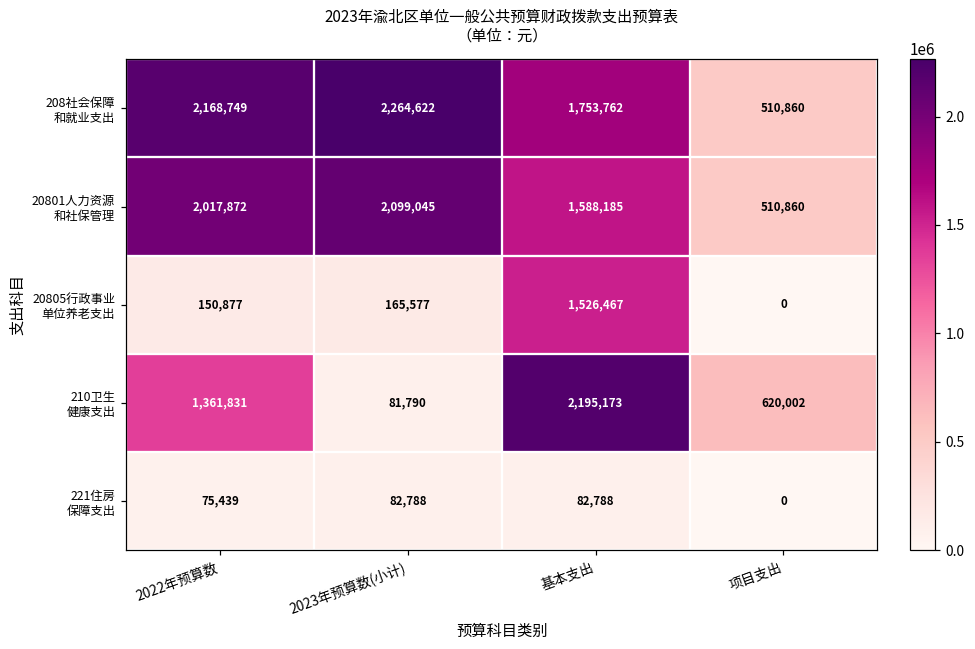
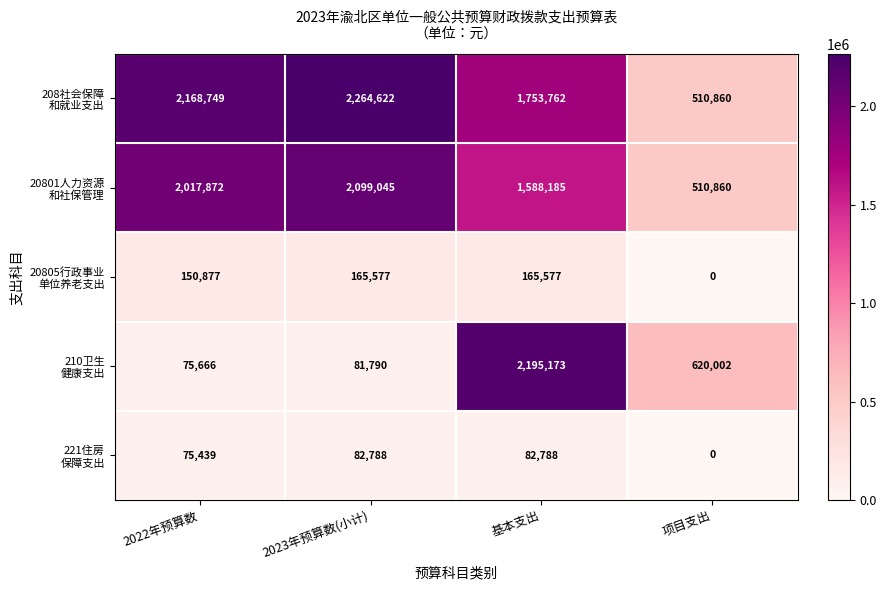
  {
    "208社会保障 和就业支出": {
      "2022年预算数": "2,168,749",
      "2023年预算数(小计)": "2,264,622",
      "基本支出": "1,753,762",
      "项目支出": "510,860"
    },
    "20801人力资源 和社保管理": {
      "2022年预算数": "2,017,872",
      "2023年预算数(小计)": "2,099,045",
      "基本支出": "1,588,185",
      "项目支出": "510,860"
    },
    "20805行政事业 单位养老支出": {
      "2022年预算数": "150,877",
      "2023年预算数(小计)": "165,577",
-     "基本支出": "1,526,467",
+     "基本支出": "165,577",
      "项目支出": "0"
    },
    "210卫生 健康支出": {
-     "2022年预算数": "1,361,831",
+     "2022年预算数": "75,666",
      "2023年预算数(小计)": "81,790",
      "基本支出": "2,195,173",
      "项目支出": "620,002"
    },
    "221住房 保障支出": {
      "2022年预算数": "75,439",
      "2023年预算数(小计)": "82,788",
      "基本支出": "82,788",
      "项目支出": "0"
    }
  }
